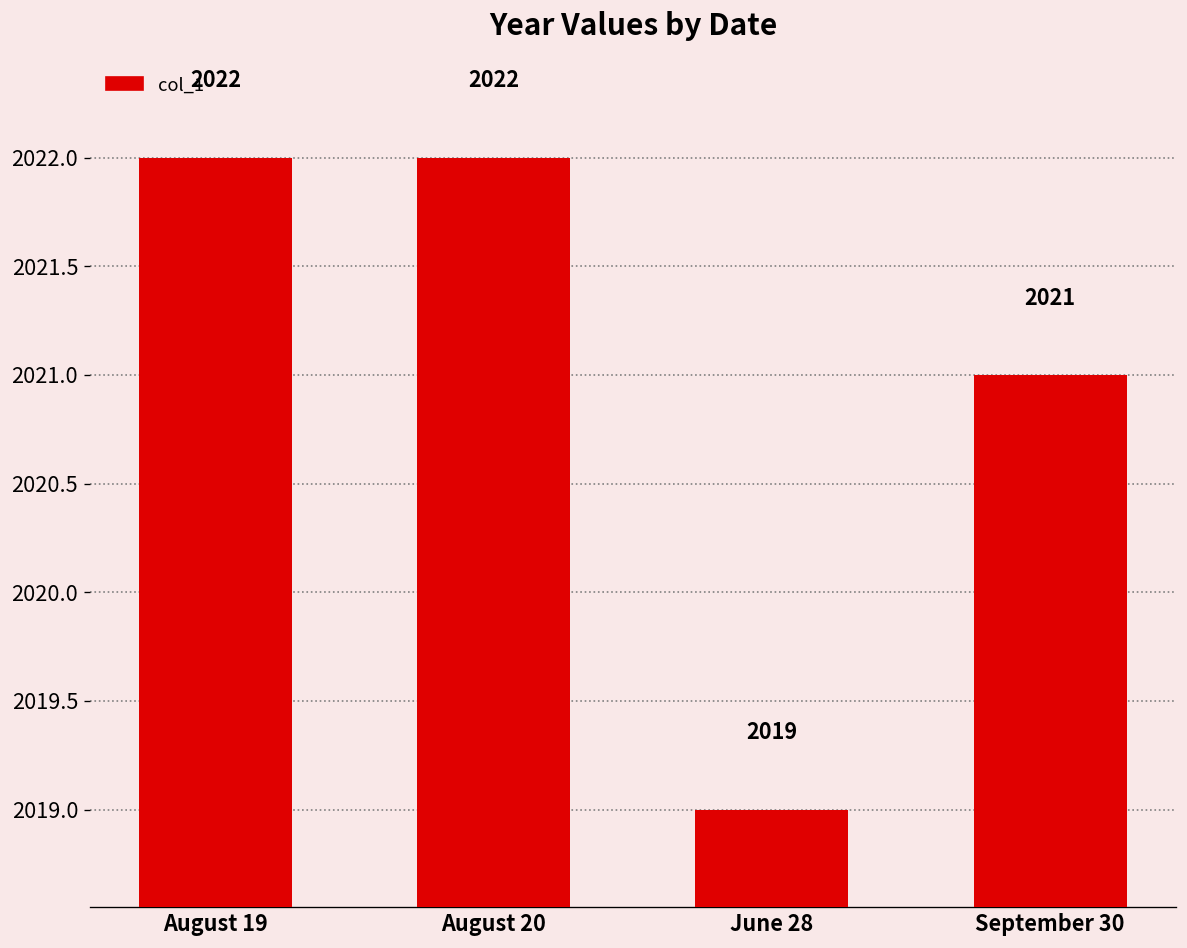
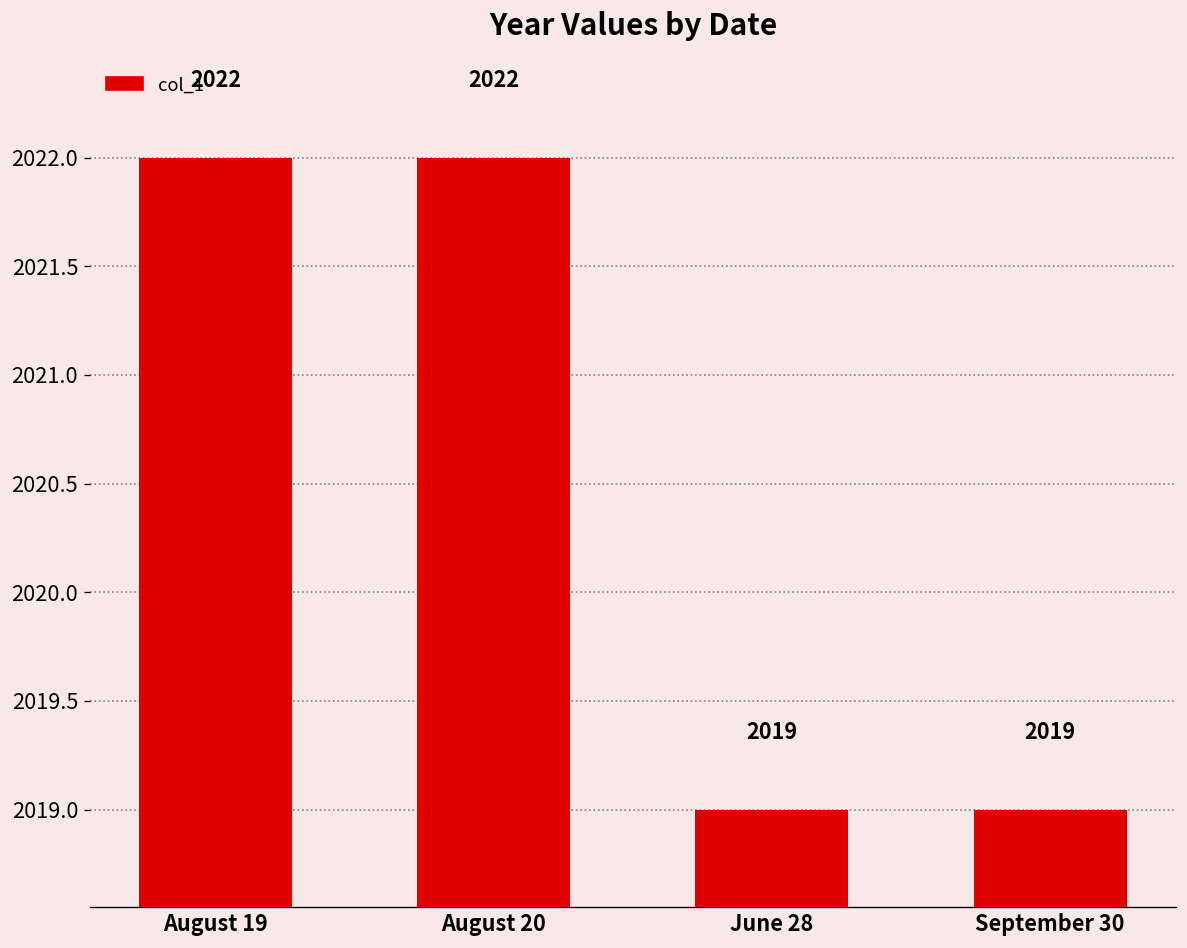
  {
-   "September 30": 2021
+   "September 30": 2019
  }
